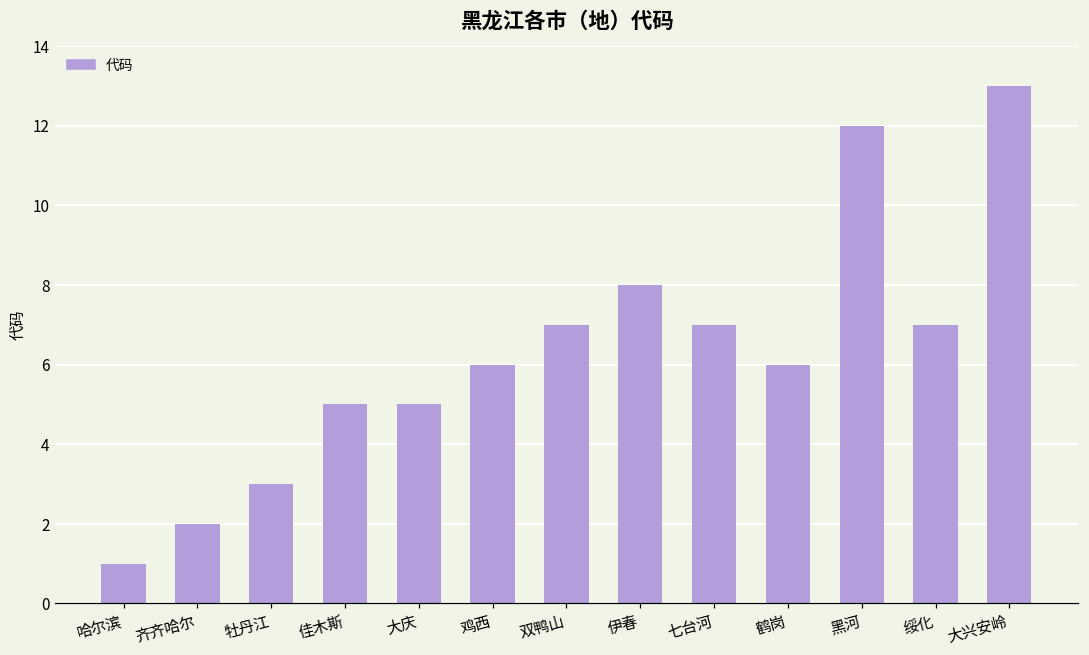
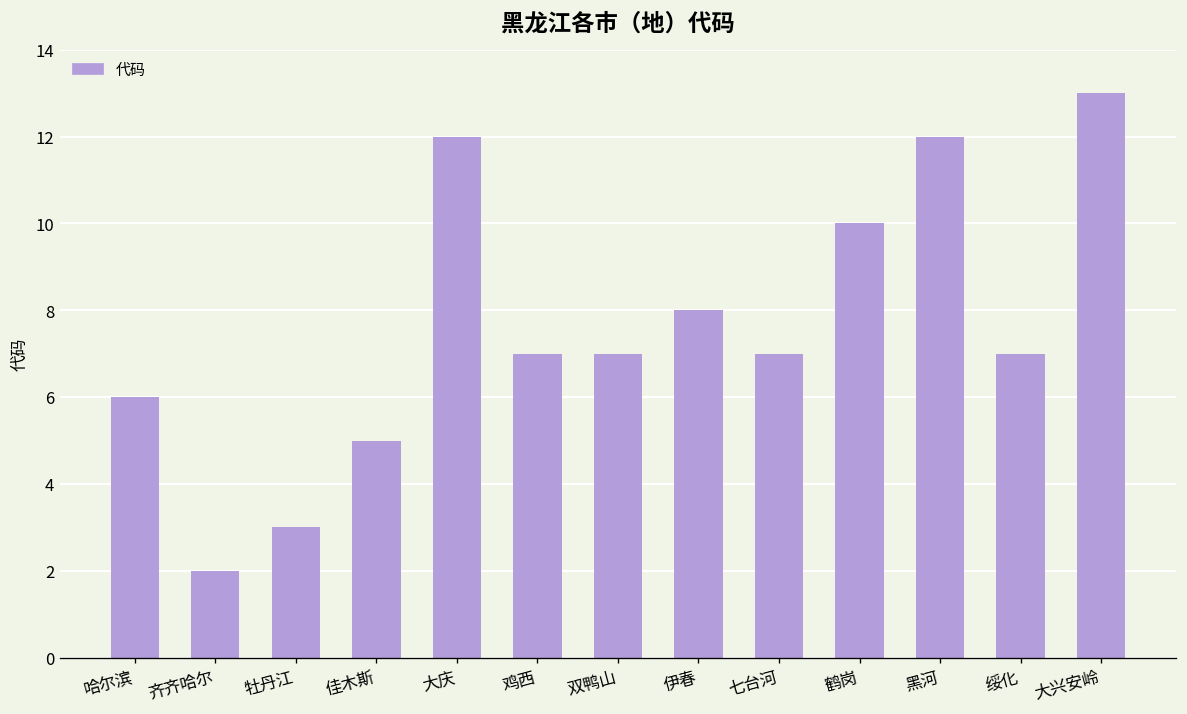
  {
-   "哈尔滨": 1,
+   "哈尔滨": 6,
    "齐齐哈尔": 2,
    "牡丹江": 3,
    "佳木斯": 5,
-   "大庆": 5,
-   "鸡西": 6,
+   "大庆": 12,
+   "鸡西": 7,
    "双鸭山": 7,
    "伊春": 8,
    "七台河": 7,
-   "鹤岗": 6,
+   "鹤岗": 10,
    "黑河": 12,
    "绥化": 7,
    "大兴安岭": 13
  }
